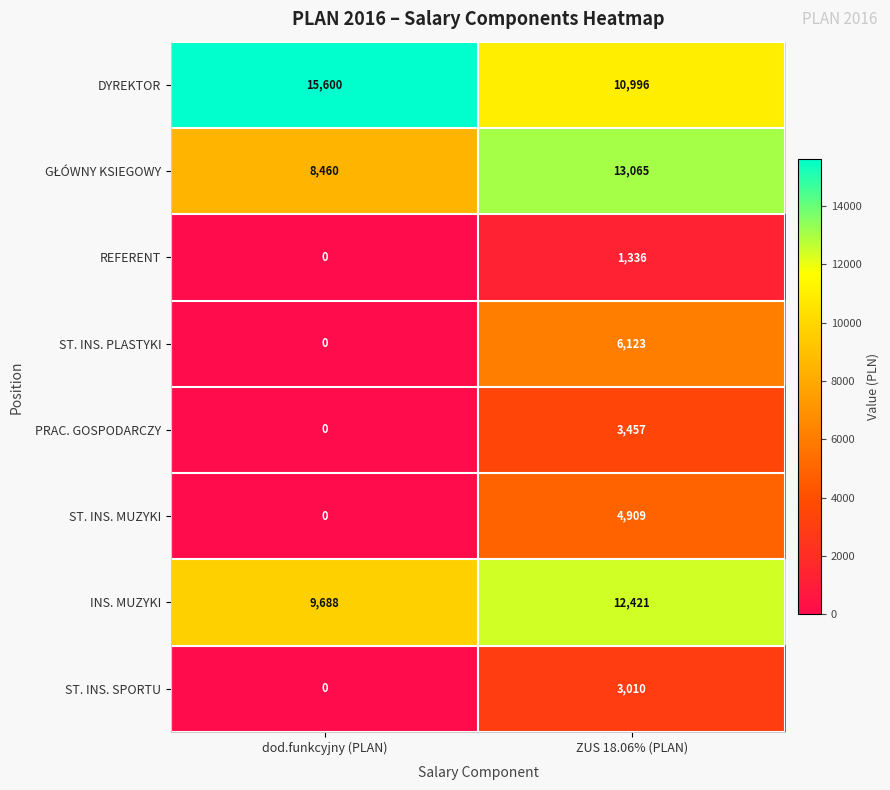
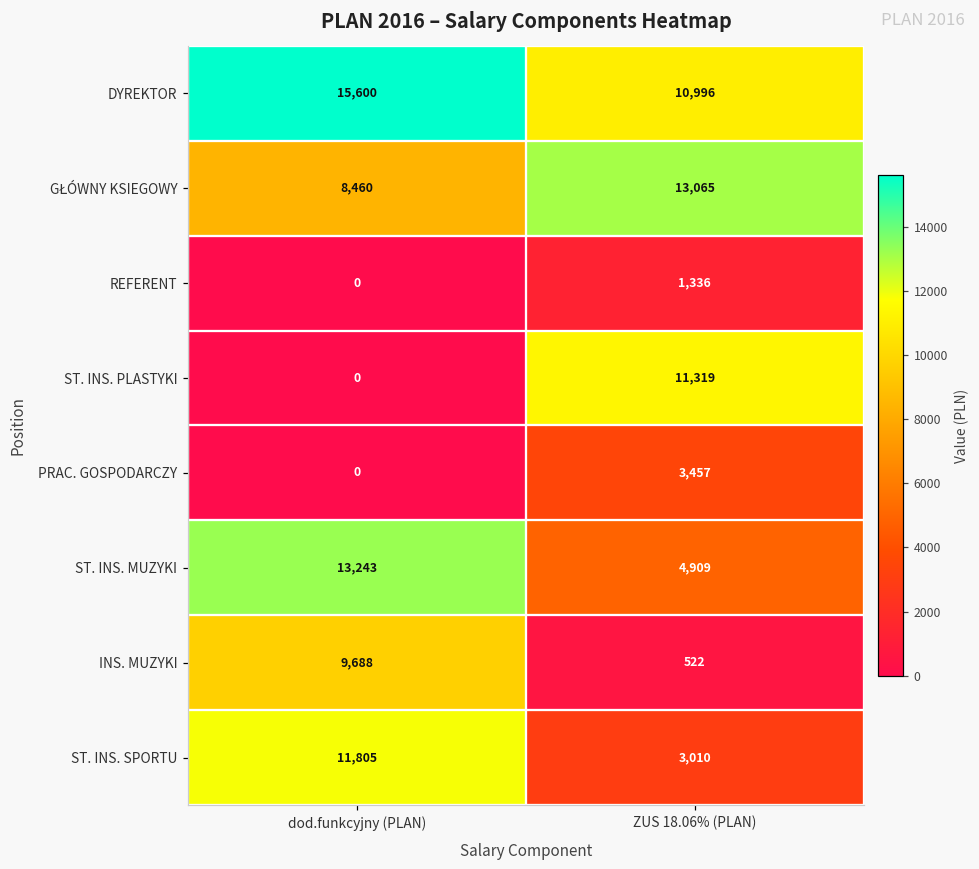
  {
    "DYREKTOR": {
      "dod.funkcyjny (PLAN)": "15,600",
      "ZUS 18.06% (PLAN)": "10,996"
    },
    "GŁÓWNY KSIEGOWY": {
      "dod.funkcyjny (PLAN)": "8,460",
      "ZUS 18.06% (PLAN)": "13,065"
    },
    "REFERENT": {
      "dod.funkcyjny (PLAN)": "0",
      "ZUS 18.06% (PLAN)": "1,336"
    },
    "ST. INS. PLASTYKI": {
      "dod.funkcyjny (PLAN)": "0",
-     "ZUS 18.06% (PLAN)": "6,123"
+     "ZUS 18.06% (PLAN)": "11,319"
    },
    "PRAC. GOSPODARCZY": {
      "dod.funkcyjny (PLAN)": "0",
      "ZUS 18.06% (PLAN)": "3,457"
    },
    "ST. INS. MUZYKI": {
-     "dod.funkcyjny (PLAN)": "0",
+     "dod.funkcyjny (PLAN)": "13,243",
      "ZUS 18.06% (PLAN)": "4,909"
    },
    "INS. MUZYKI": {
      "dod.funkcyjny (PLAN)": "9,688",
-     "ZUS 18.06% (PLAN)": "12,421"
+     "ZUS 18.06% (PLAN)": "522"
    },
    "ST. INS. SPORTU": {
-     "dod.funkcyjny (PLAN)": "0",
+     "dod.funkcyjny (PLAN)": "11,805",
      "ZUS 18.06% (PLAN)": "3,010"
    }
  }
